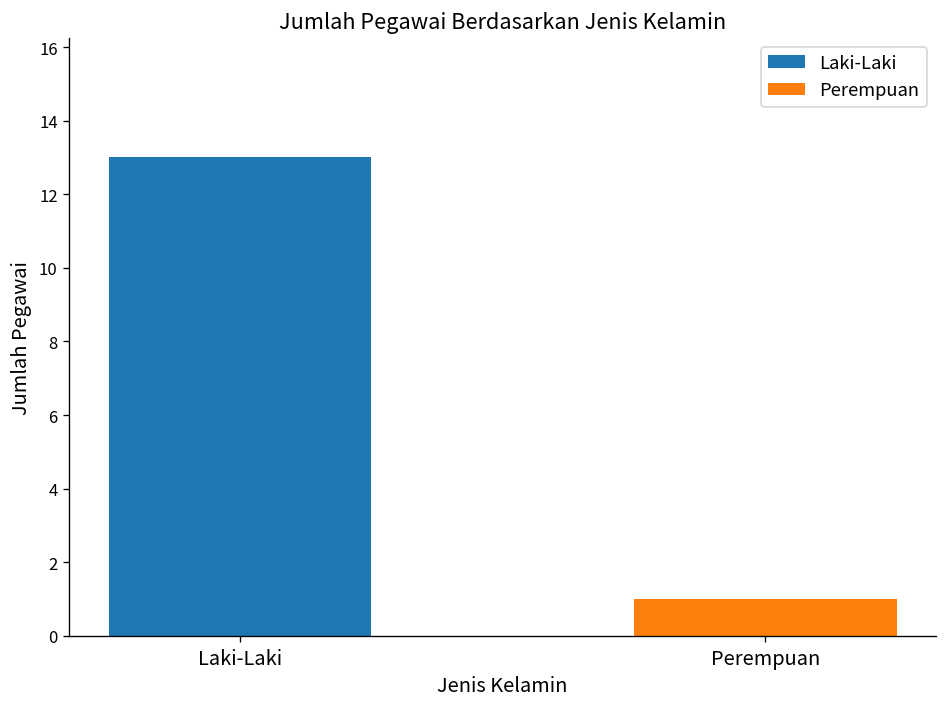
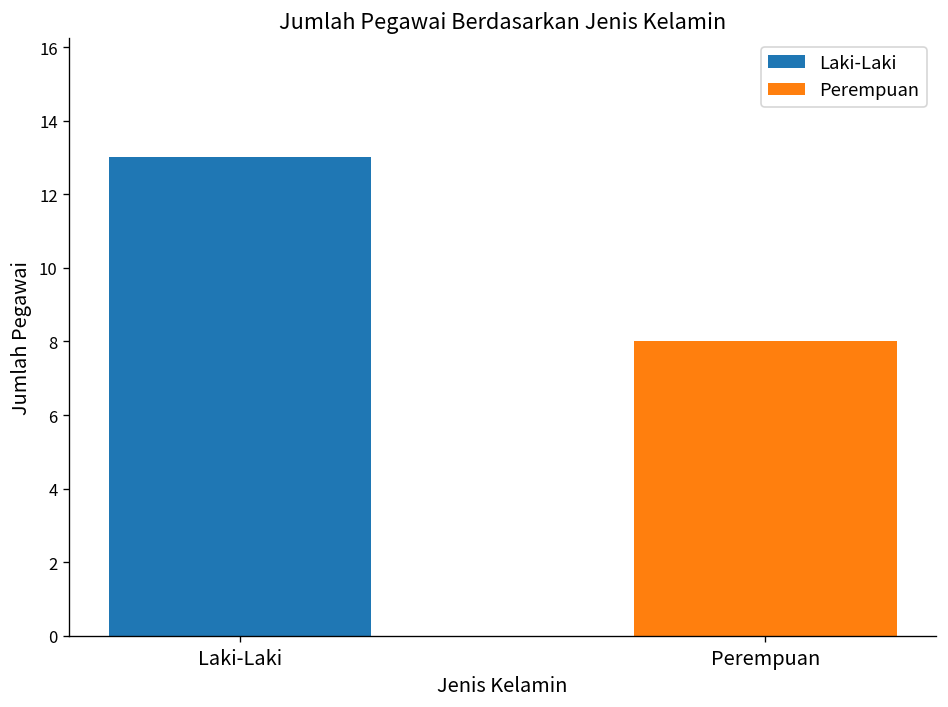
  {
    "Laki-Laki": 13,
-   "Perempuan": 1
+   "Perempuan": 8
  }
